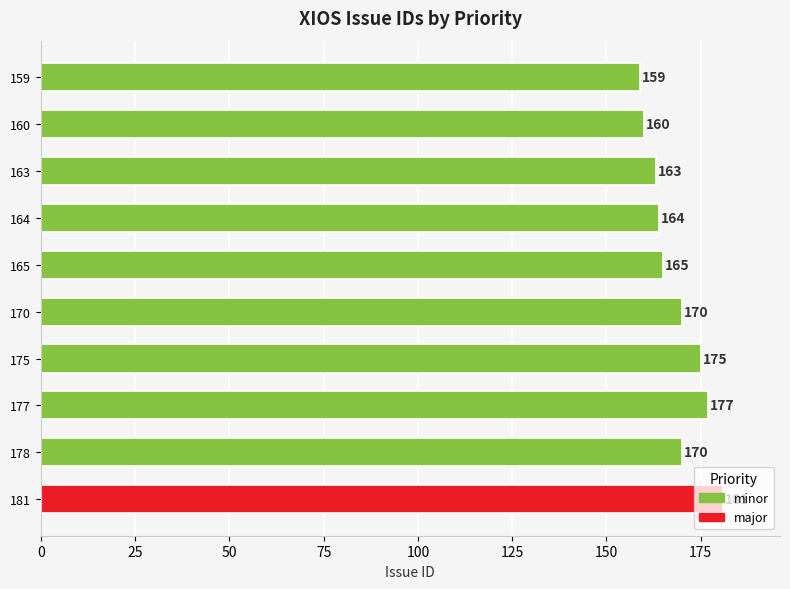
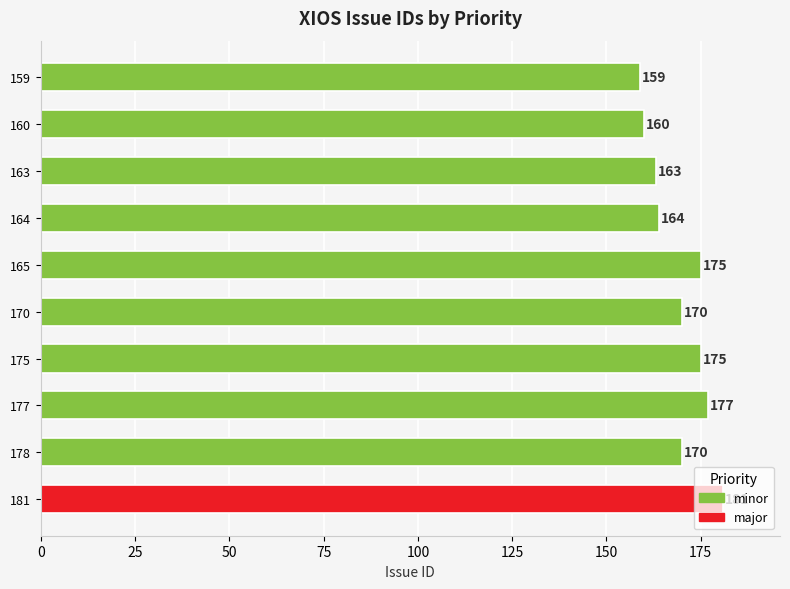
  {
    "159": 159,
    "160": 160,
    "163": 163,
    "164": 164,
-   "165": 165,
+   "165": 175,
    "170": 170,
    "175": 175,
    "177": 177,
    "178": 170
  }
